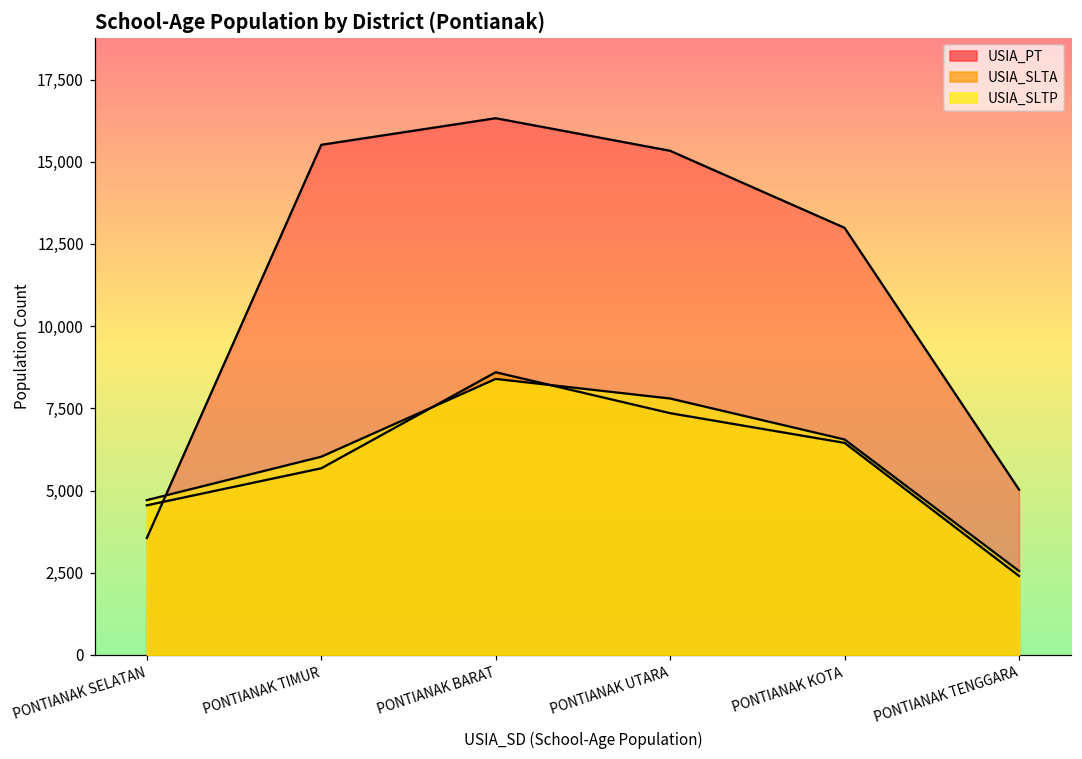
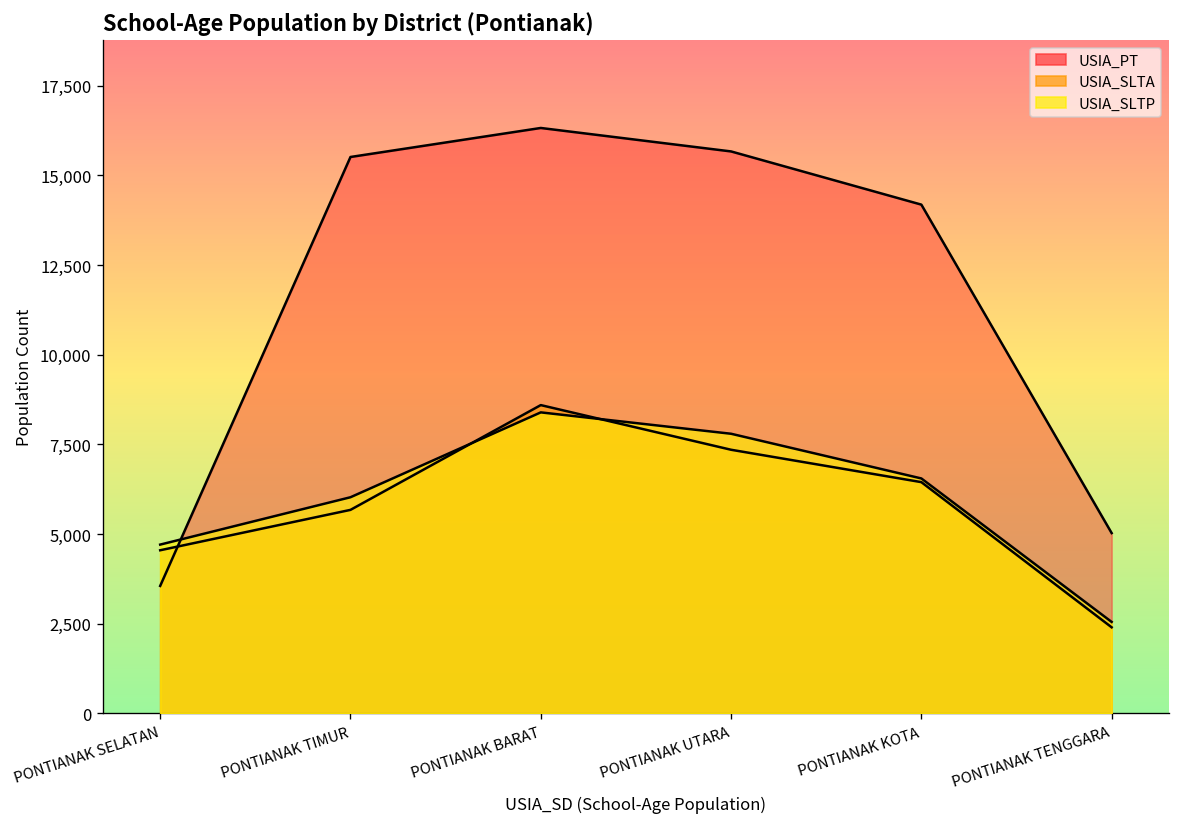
  {
    "USIA_PT": {
      "PONTIANAK SELATAN": "3,600",
      "PONTIANAK TIMUR": "15,500",
      "PONTIANAK BARAT": "16,300",
-     "PONTIANAK UTARA": "15,300",
-     "PONTIANAK KOTA": "13,000",
+     "PONTIANAK UTARA": "15,700",
+     "PONTIANAK KOTA": "14,200",
      "PONTIANAK TENGGARA": "5,000"
    },
    "USIA_SLTA": {
      "PONTIANAK SELATAN": "4,600",
      "PONTIANAK TIMUR": "5,700",
      "PONTIANAK BARAT": "8,600",
      "PONTIANAK UTARA": "7,400",
      "PONTIANAK KOTA": "6,400",
      "PONTIANAK TENGGARA": "2,400"
    },
    "USIA_SLTP": {
      "PONTIANAK SELATAN": "4,700",
      "PONTIANAK TIMUR": "6,000",
      "PONTIANAK BARAT": "8,400",
      "PONTIANAK UTARA": "7,800",
      "PONTIANAK KOTA": "6,600",
      "PONTIANAK TENGGARA": "2,600"
    }
  }
